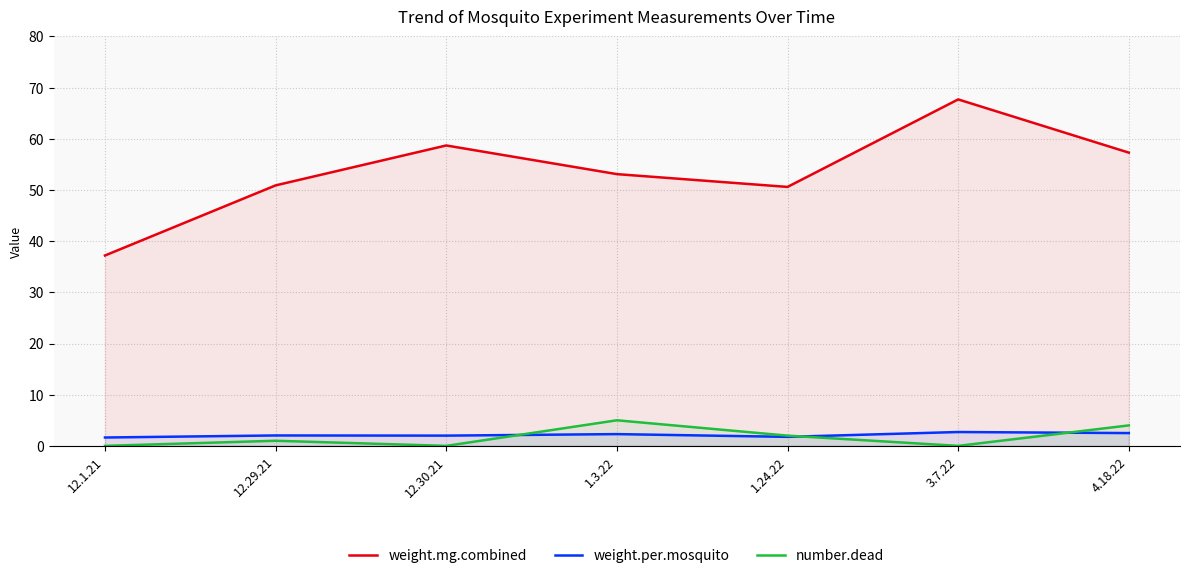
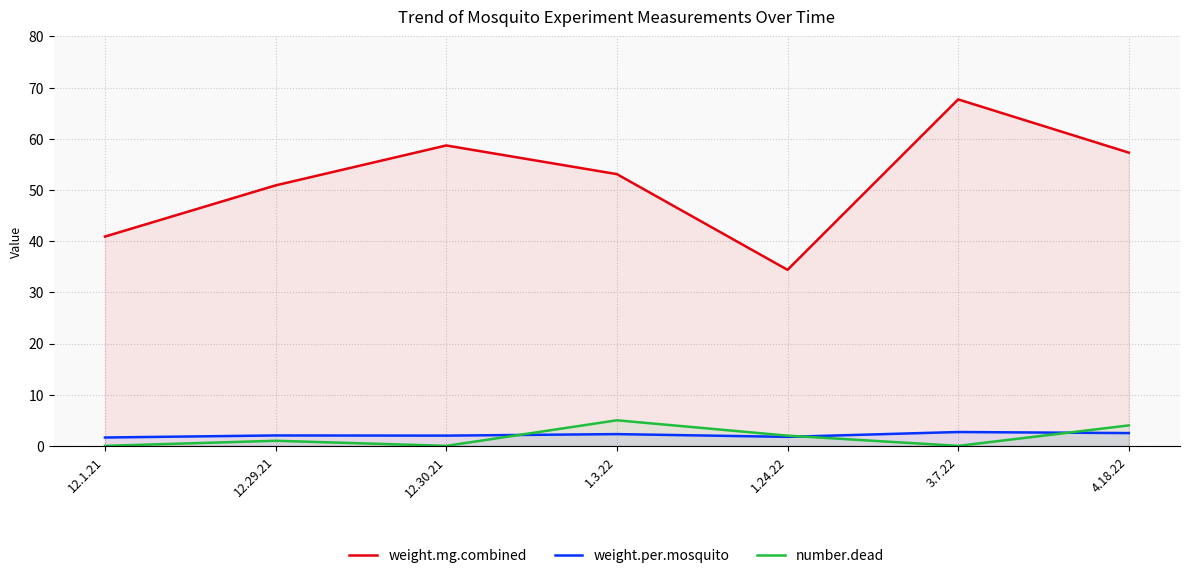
  {
    "weight.mg.combined": {
-     "12.1.21": 37,
+     "12.1.21": 41,
      "12.29.21": 51,
      "12.30.21": 59,
      "1.3.22": 53,
-     "1.24.22": 51,
+     "1.24.22": 34,
      "3.7.22": 68,
      "4.18.22": 57
    },
    "weight.per.mosquito": {
      "12.1.21": 2,
      "12.29.21": 2,
      "12.30.21": 2,
      "1.3.22": 2,
      "3.7.22": 3,
      "4.18.22": 3
    },
    "number.dead": {
      "12.1.21": 0,
      "12.29.21": 1,
      "12.30.21": 0,
      "1.3.22": 5,
      "3.7.22": 0,
      "4.18.22": 4
    }
  }
